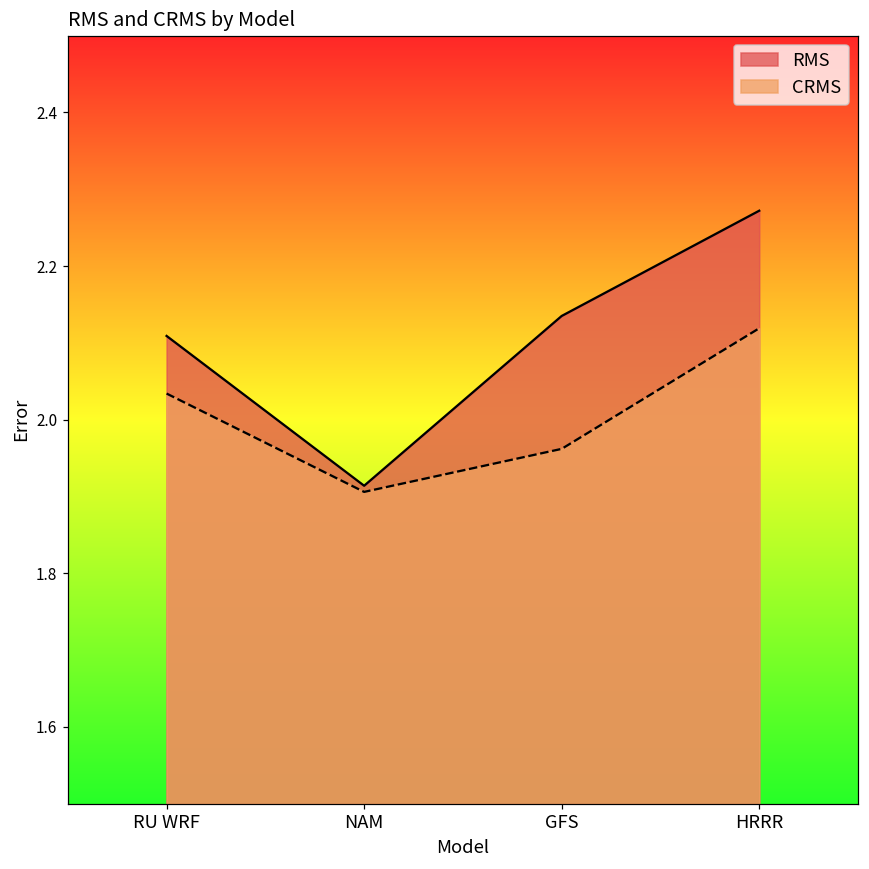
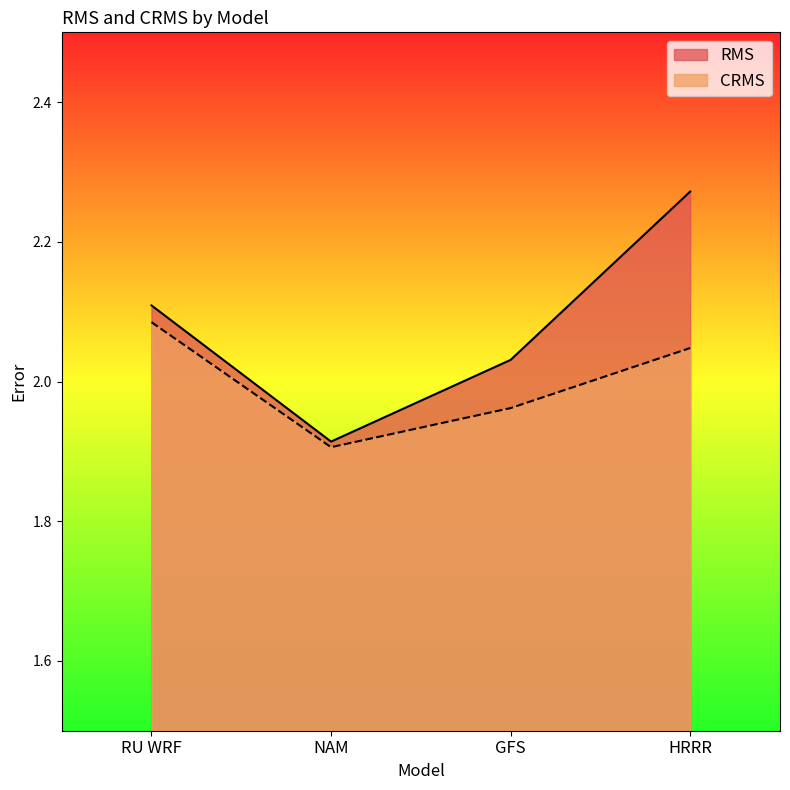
  {
    "RMS": {
      "RU WRF": 2.11,
      "NAM": 1.91,
-     "GFS": 2.14,
+     "GFS": 2.03,
      "HRRR": 2.27
    },
    "CRMS": {
-     "RU WRF": 2.03,
+     "RU WRF": 2.09,
      "NAM": 1.91,
      "GFS": 1.96,
-     "HRRR": 2.12
+     "HRRR": 2.05
    }
  }
